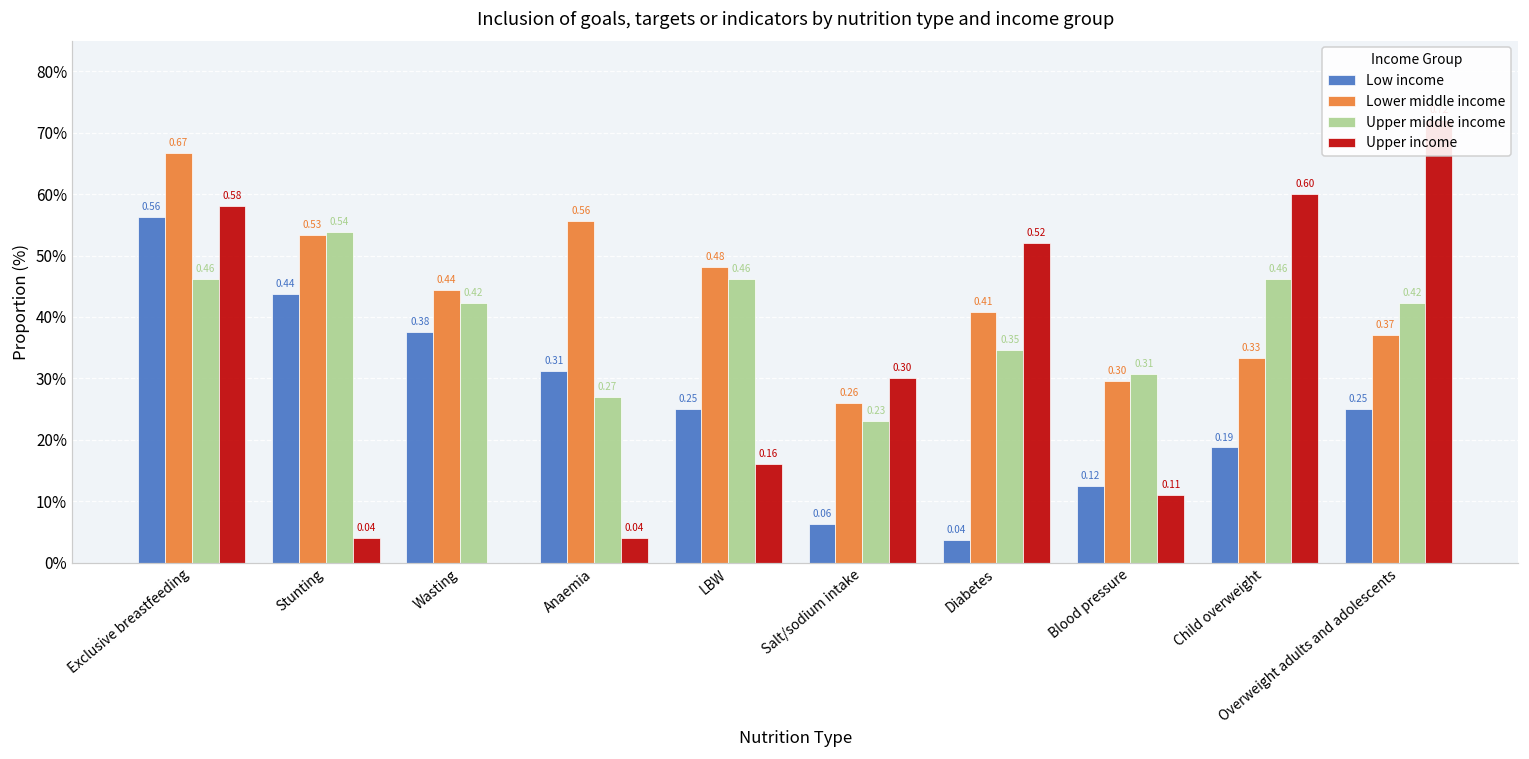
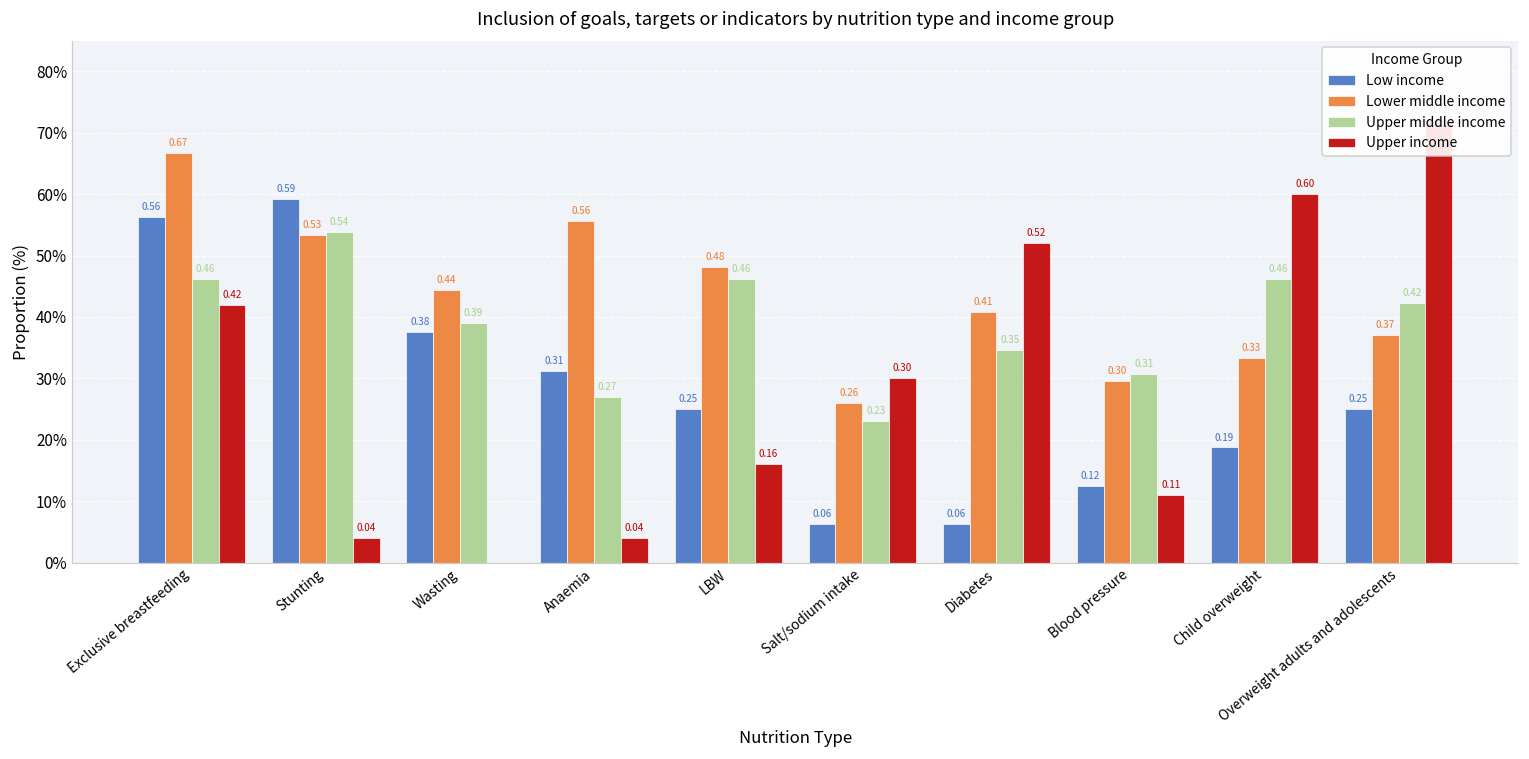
  {
    "Low income": {
      "Exclusive breastfeeding": 0.56,
-     "Stunting": 0.44,
+     "Stunting": 0.59,
      "Wasting": 0.38,
      "Anaemia": 0.31,
      "LBW": 0.25,
      "Salt/sodium intake": 0.06,
-     "Diabetes": 0.04,
+     "Diabetes": 0.06,
      "Blood pressure": 0.12,
      "Child overweight": 0.19,
      "Overweight adults and adolescents": 0.25
    },
    "Lower middle income": {
      "Exclusive breastfeeding": 0.67,
      "Stunting": 0.53,
      "Wasting": 0.44,
      "Anaemia": 0.56,
      "LBW": 0.48,
      "Salt/sodium intake": 0.26,
      "Diabetes": 0.41,
      "Blood pressure": 0.30,
      "Child overweight": 0.33,
      "Overweight adults and adolescents": 0.37
    },
    "Upper middle income": {
      "Exclusive breastfeeding": 0.46,
      "Stunting": 0.54,
-     "Wasting": 0.42,
+     "Wasting": 0.39,
      "Anaemia": 0.27,
      "LBW": 0.46,
      "Salt/sodium intake": 0.23,
      "Diabetes": 0.35,
      "Blood pressure": 0.31,
      "Child overweight": 0.46,
      "Overweight adults and adolescents": 0.42
    },
    "Upper income": {
-     "Exclusive breastfeeding": 0.58,
+     "Exclusive breastfeeding": 0.42,
      "Stunting": 0.04,
      "Anaemia": 0.04,
      "LBW": 0.16,
      "Salt/sodium intake": 0.30,
      "Diabetes": 0.52,
      "Blood pressure": 0.11,
      "Child overweight": 0.60
    }
  }
